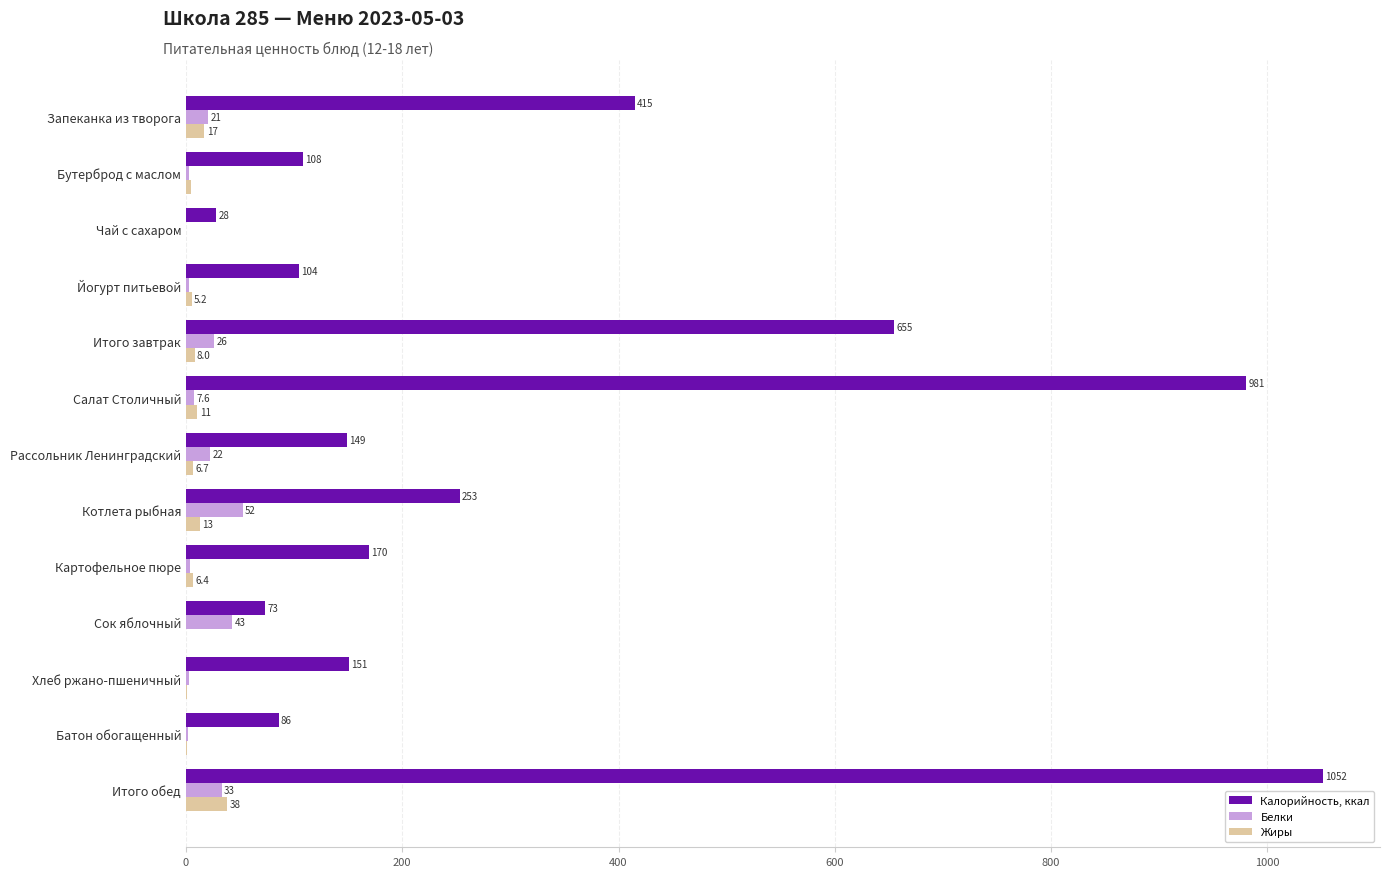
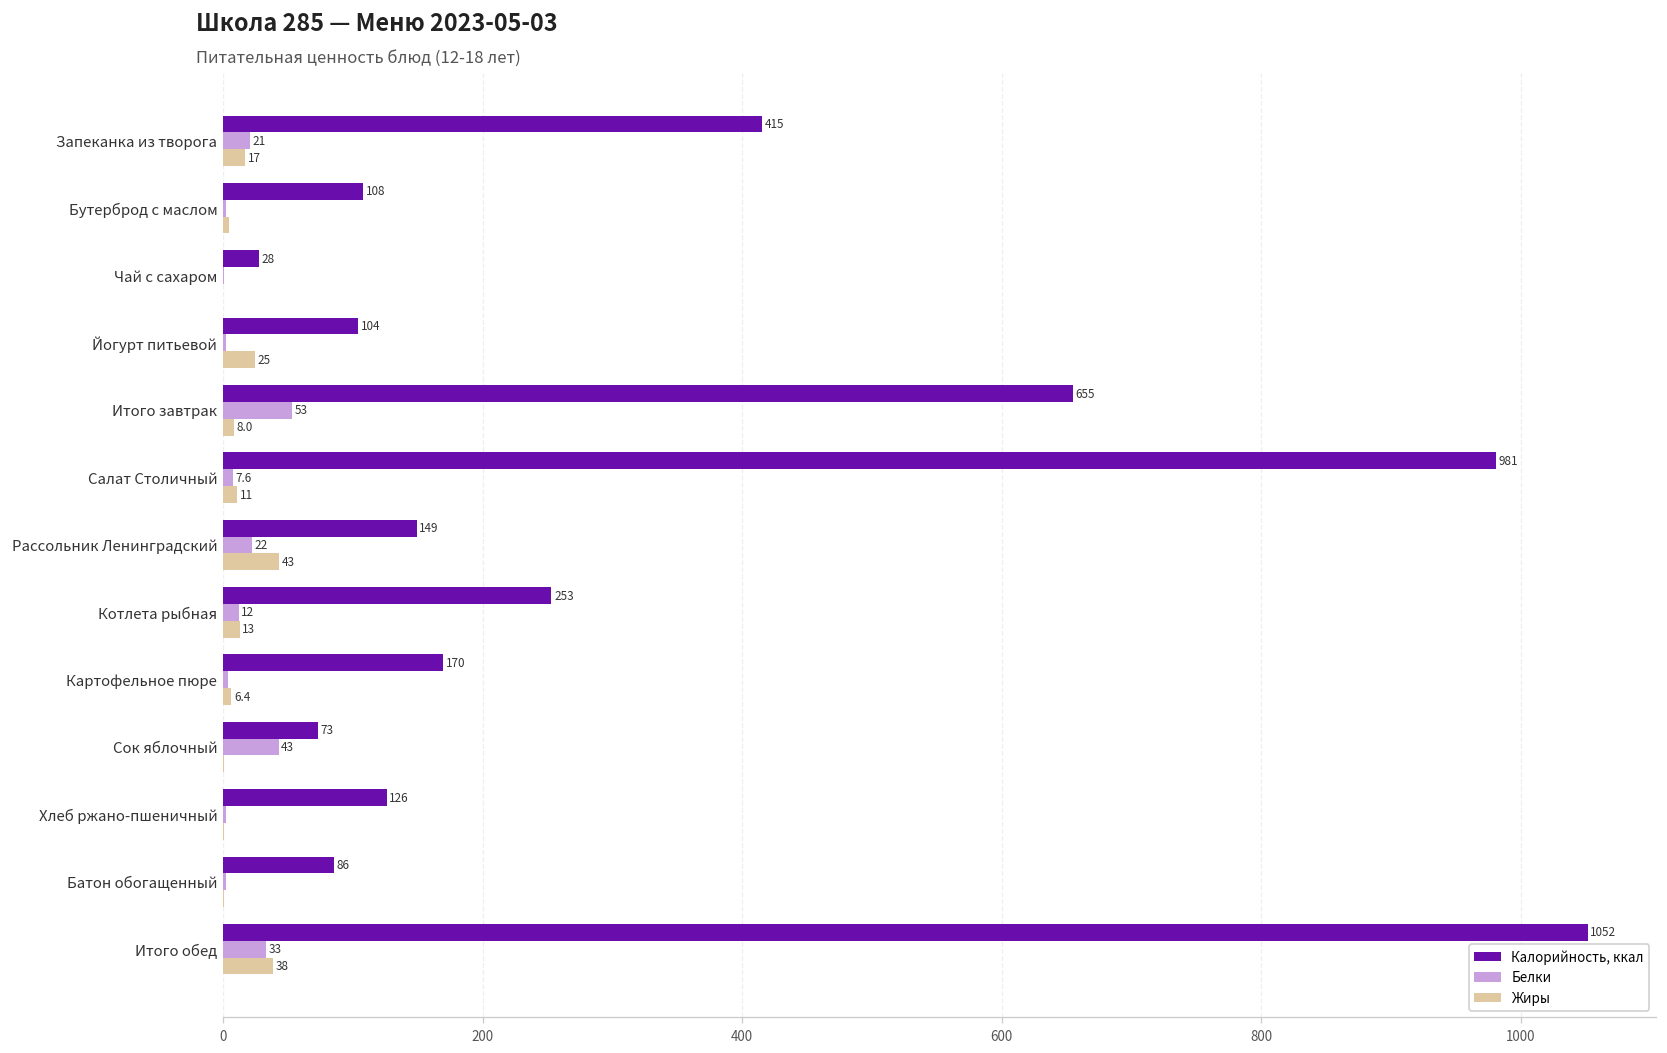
  {
    "Калорийность, ккал": {
      "Запеканка из творога": 415,
      "Бутерброд с маслом": 108,
      "Чай с сахаром": 28,
      "Йогурт питьевой": 104,
      "Итого завтрак": 655,
      "Салат Столичный": 981,
      "Рассольник Ленинградский": 149,
      "Котлета рыбная": 253,
      "Картофельное пюре": 170,
      "Сок яблочный": 73,
-     "Хлеб ржано-пшеничный": 151,
+     "Хлеб ржано-пшеничный": 126,
      "Батон обогащенный": 86,
      "Итого обед": 1052
    },
    "Белки": {
      "Запеканка из творога": 21,
-     "Итого завтрак": 26,
+     "Итого завтрак": 53,
      "Салат Столичный": 7.6,
      "Рассольник Ленинградский": 22,
-     "Котлета рыбная": 52,
+     "Котлета рыбная": 12,
      "Сок яблочный": 43,
      "Итого обед": 33
    },
    "Жиры": {
      "Запеканка из творога": 17,
-     "Йогурт питьевой": 5.2,
+     "Йогурт питьевой": 25,
      "Итого завтрак": 8.0,
      "Салат Столичный": 11,
-     "Рассольник Ленинградский": 6.7,
+     "Рассольник Ленинградский": 43,
      "Котлета рыбная": 13,
      "Картофельное пюре": 6.4,
      "Итого обед": 38
    }
  }
